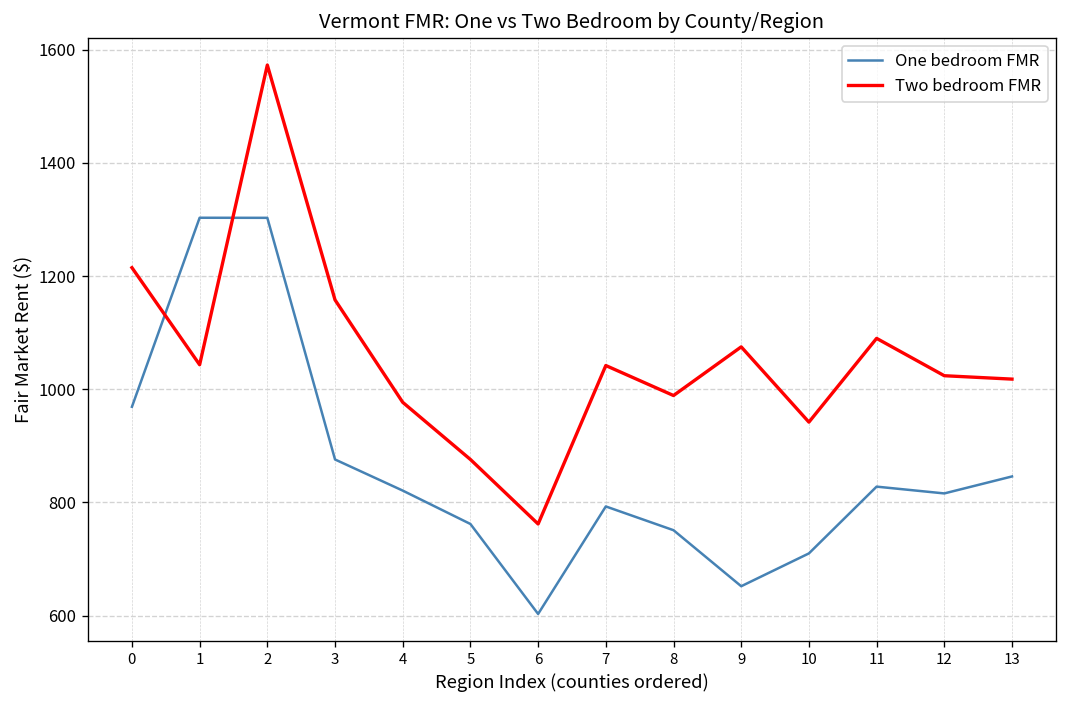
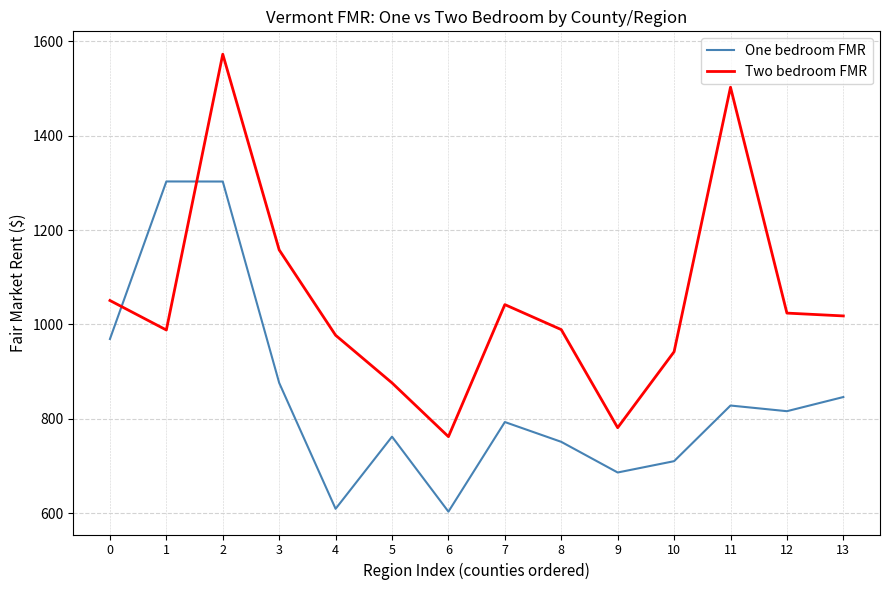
  {
    "One bedroom FMR": {
      "0": 970,
      "1": 1300,
      "2": 1300,
      "3": 880,
-     "4": 820,
+     "4": 610,
      "5": 760,
      "6": 600,
      "7": 790,
      "8": 750,
-     "9": 650,
+     "9": 690,
      "10": 710,
      "11": 830,
      "12": 820,
      "13": 850
    },
    "Two bedroom FMR": {
-     "0": 1210,
-     "1": 1040,
+     "0": 1050,
+     "1": 990,
      "2": 1570,
      "3": 1160,
      "4": 980,
      "5": 880,
      "6": 760,
      "7": 1040,
      "8": 990,
-     "9": 1080,
+     "9": 780,
      "10": 940,
-     "11": 1090,
+     "11": 1500,
      "12": 1020,
      "13": 1020
    }
  }
